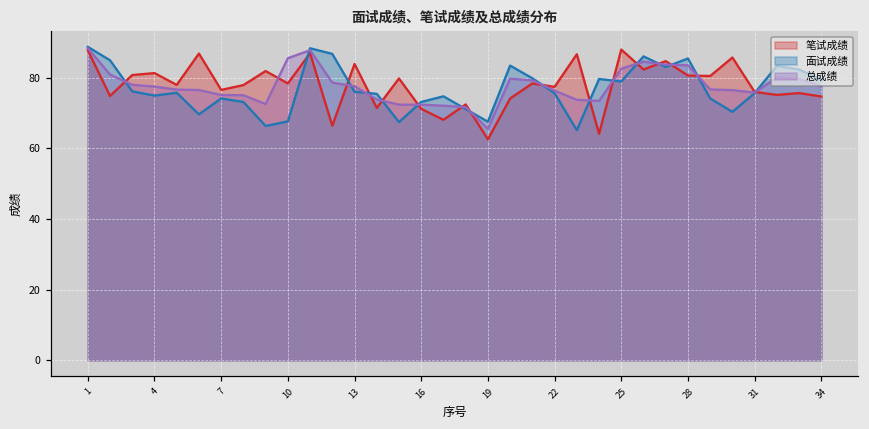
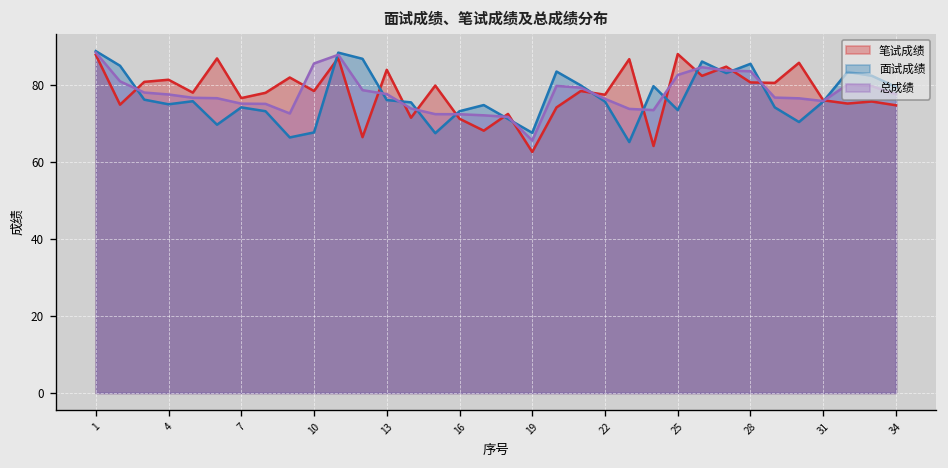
  {
    "笔试成绩": {
      "4": 81,
      "7": 77,
      "10": 78,
      "13": 84,
      "16": 71,
      "19": 63,
      "22": 77,
      "25": 88,
      "28": 81,
      "34": 75
    },
    "面试成绩": {
      "4": 75,
      "7": 74,
      "10": 68,
      "13": 76,
      "19": 68,
-     "25": 79,
+     "25": 73,
      "28": 85
    },
    "总成绩": {
      "4": 77,
      "7": 75,
      "10": 85,
      "13": 78,
      "19": 66,
      "25": 83,
      "28": 83
    }
  }
